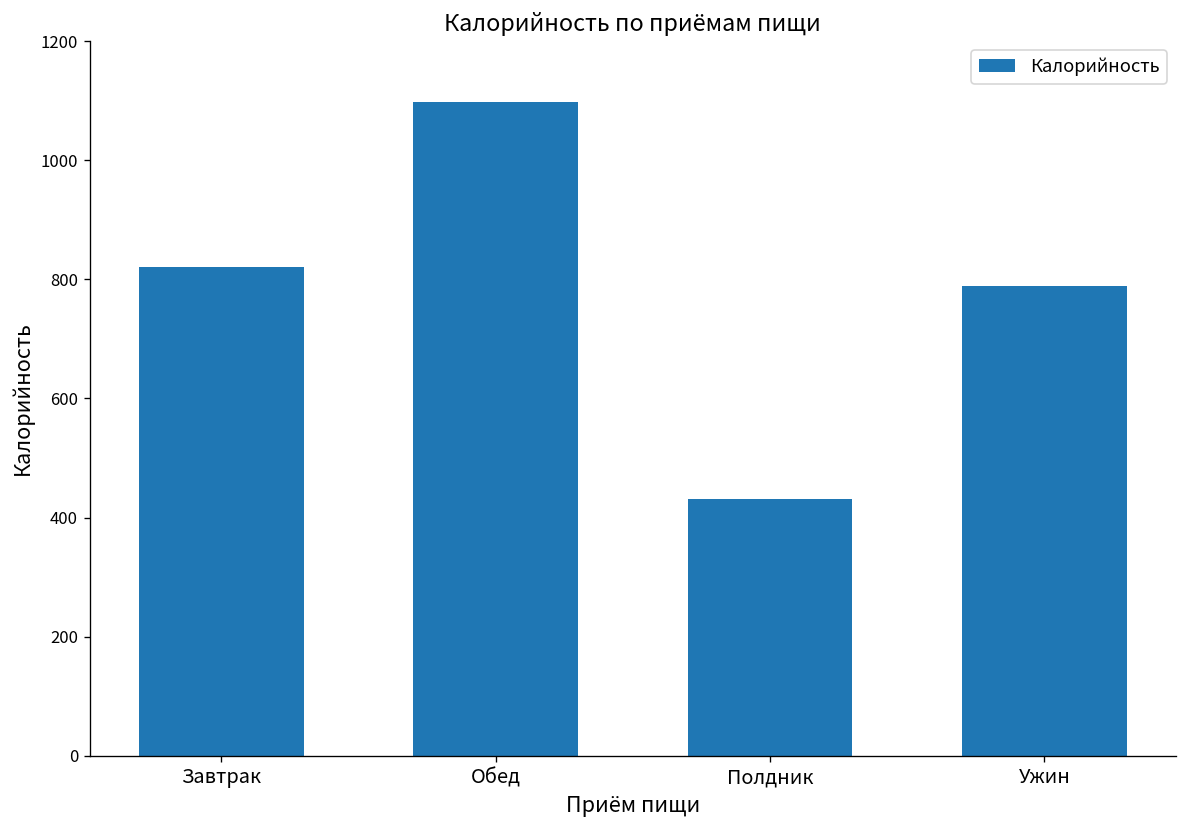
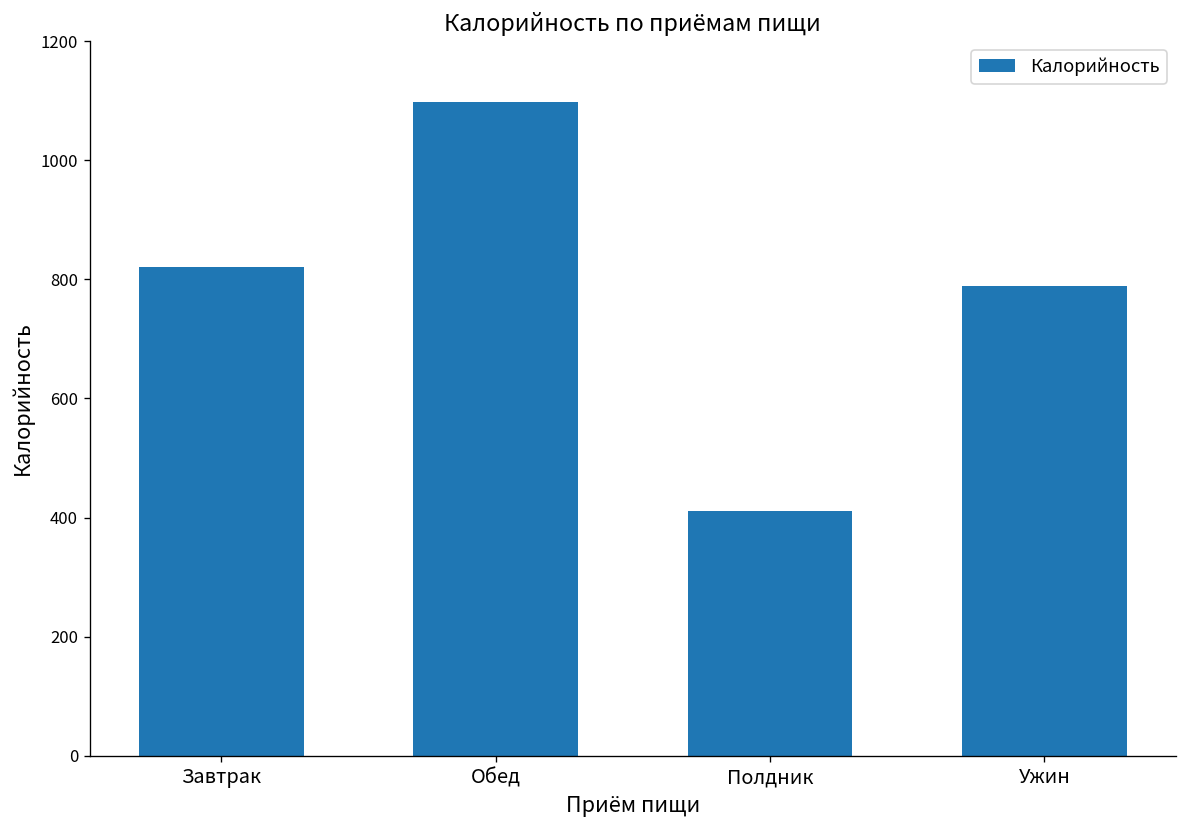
  {
    "Завтрак": 820,
    "Обед": 1100,
-   "Полдник": 430,
+   "Полдник": 410,
    "Ужин": 790
  }
